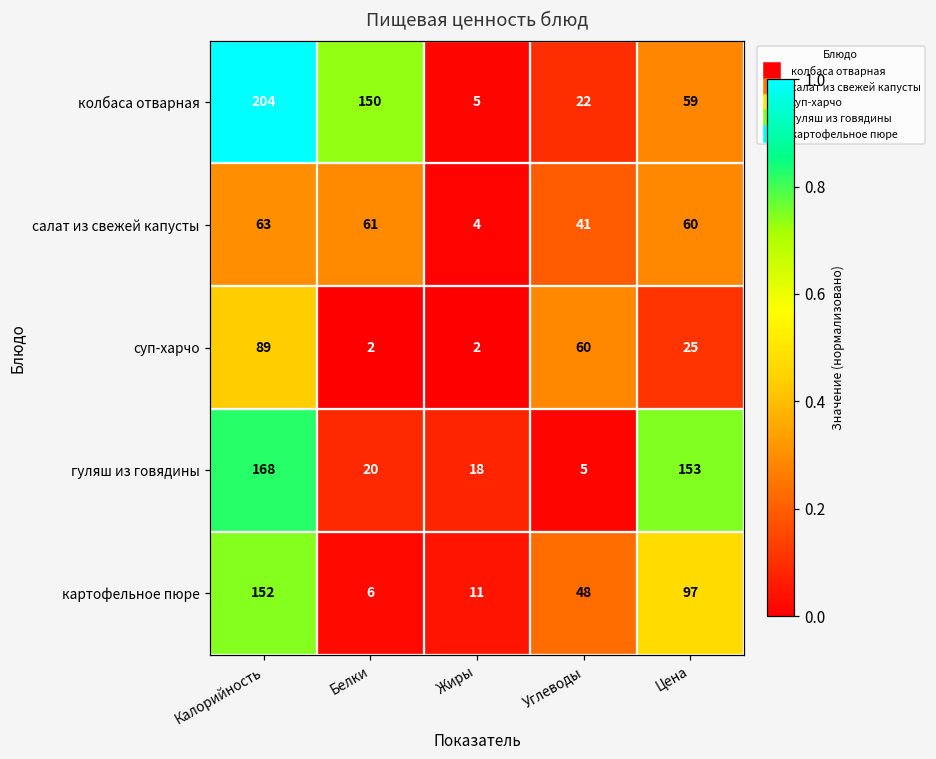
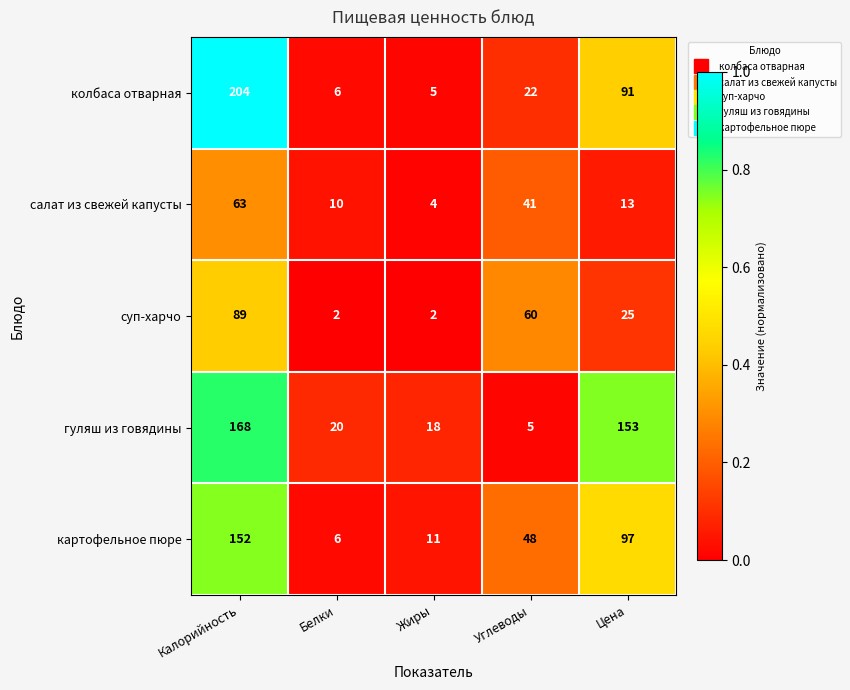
  {
    "колбаса отварная": {
      "Калорийность": 204,
-     "Белки": 150,
+     "Белки": 6,
      "Жиры": 5,
      "Углеводы": 22,
-     "Цена": 59
+     "Цена": 91
    },
    "салат из свежей капусты": {
      "Калорийность": 63,
-     "Белки": 61,
+     "Белки": 10,
      "Жиры": 4,
      "Углеводы": 41,
-     "Цена": 60
+     "Цена": 13
    },
    "суп-харчо": {
      "Калорийность": 89,
      "Белки": 2,
      "Жиры": 2,
      "Углеводы": 60,
      "Цена": 25
    },
    "гуляш из говядины": {
      "Калорийность": 168,
      "Белки": 20,
      "Жиры": 18,
      "Углеводы": 5,
      "Цена": 153
    },
    "картофельное пюре": {
      "Калорийность": 152,
      "Белки": 6,
      "Жиры": 11,
      "Углеводы": 48,
      "Цена": 97
    }
  }
